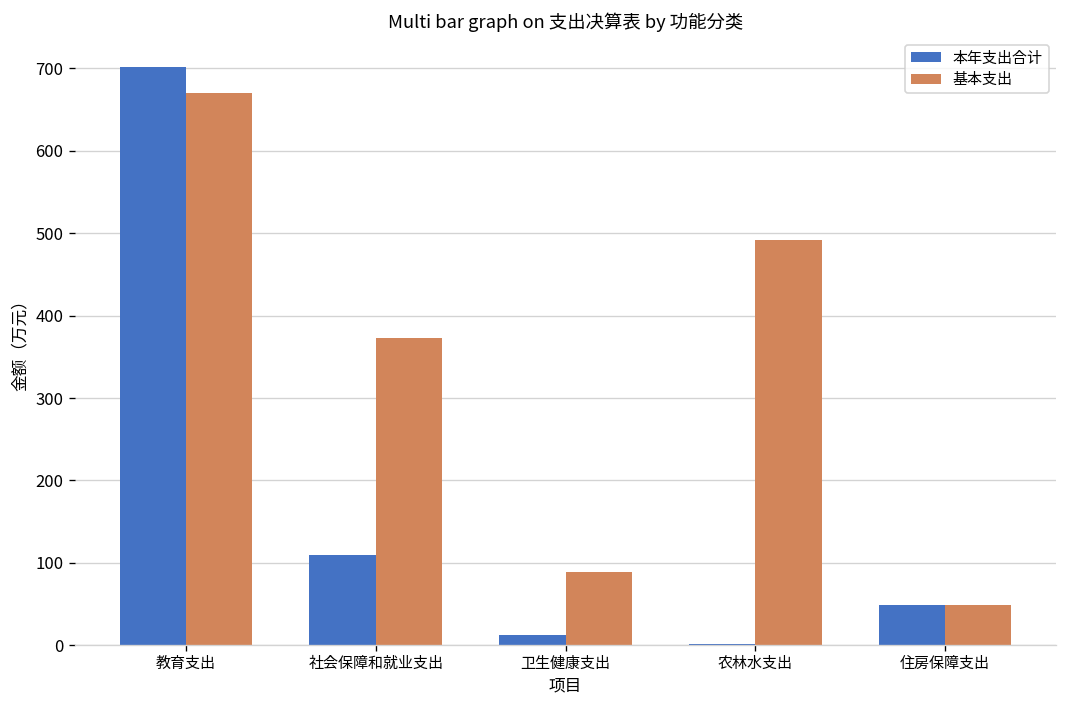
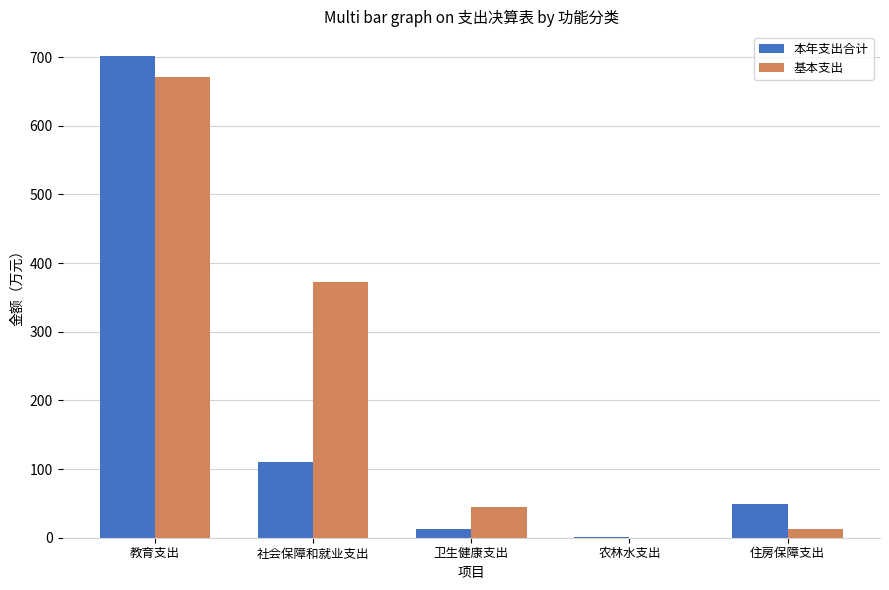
  {
    "本年支出合计": {
      "教育支出": 700,
      "社会保障和就业支出": 110,
      "卫生健康支出": 10,
      "住房保障支出": 50
    },
    "基本支出": {
      "教育支出": 670,
      "社会保障和就业支出": 370,
-     "卫生健康支出": 90,
-     "农林水支出": 490,
-     "住房保障支出": 50
+     "卫生健康支出": 50,
+     "农林水支出": 0,
+     "住房保障支出": 10
    }
  }
